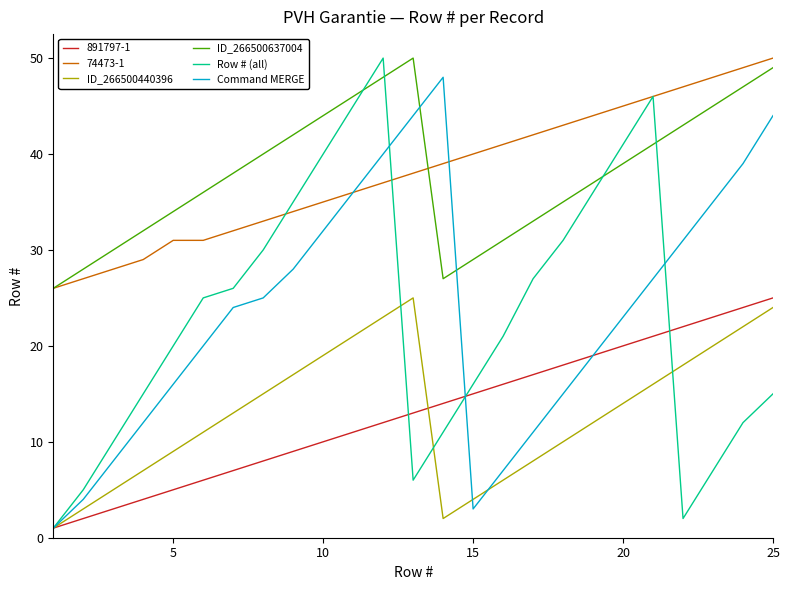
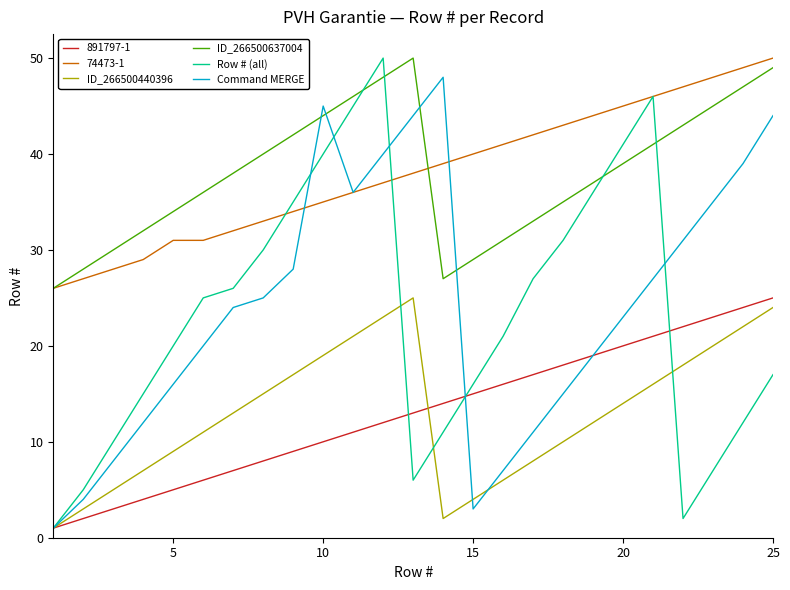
  {
    "891797-1": {
      "5": 5,
      "10": 10,
      "15": 15,
      "20": 20,
      "25": 25
    },
    "74473-1": {
      "5": 31,
      "10": 35,
      "15": 40,
      "20": 45,
      "25": 50
    },
    "ID_266500440396": {
      "5": 9,
      "10": 19,
      "15": 4,
      "20": 14,
      "25": 24
    },
    "ID_266500637004": {
      "5": 34,
      "10": 44,
      "15": 29,
      "20": 39,
      "25": 49
    },
    "Row # (all)": {
      "5": 20,
      "10": 40,
      "15": 16,
      "20": 41,
-     "25": 15
+     "25": 17
    },
    "Command MERGE": {
      "5": 16,
-     "10": 32,
+     "10": 45,
      "15": 3,
      "20": 23,
      "25": 44
    }
  }
